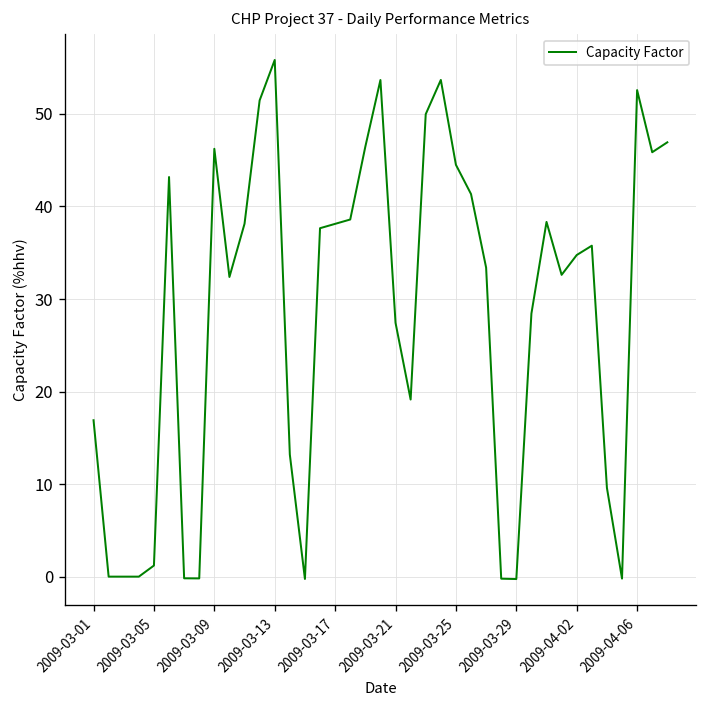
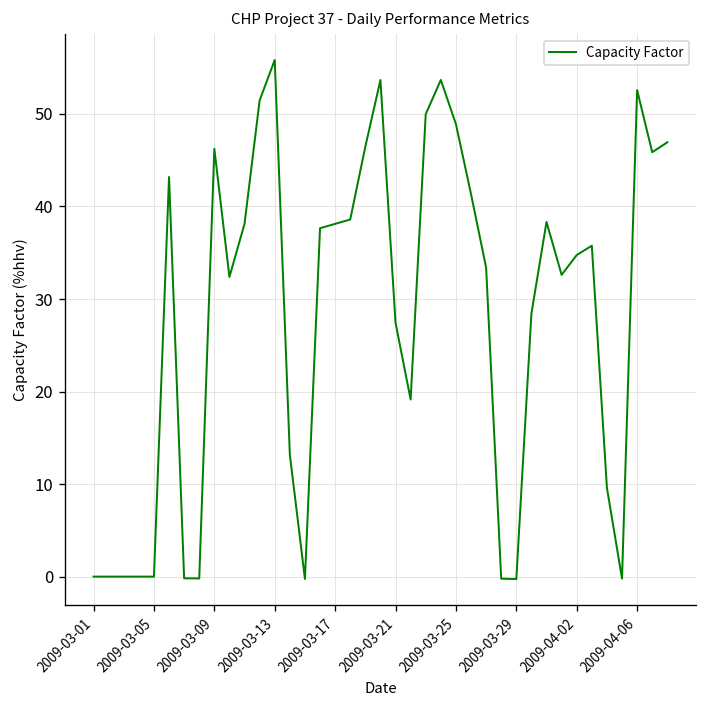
  {
-   "2009-03-01": 17,
-   "2009-03-05": 1,
+   "2009-03-01": 0,
+   "2009-03-05": 0,
    "2009-03-09": 46,
    "2009-03-13": 56,
    "2009-03-17": 38,
    "2009-03-21": 27,
-   "2009-03-25": 45,
+   "2009-03-25": 49,
    "2009-03-29": 0,
    "2009-04-02": 35,
    "2009-04-06": 53
  }
